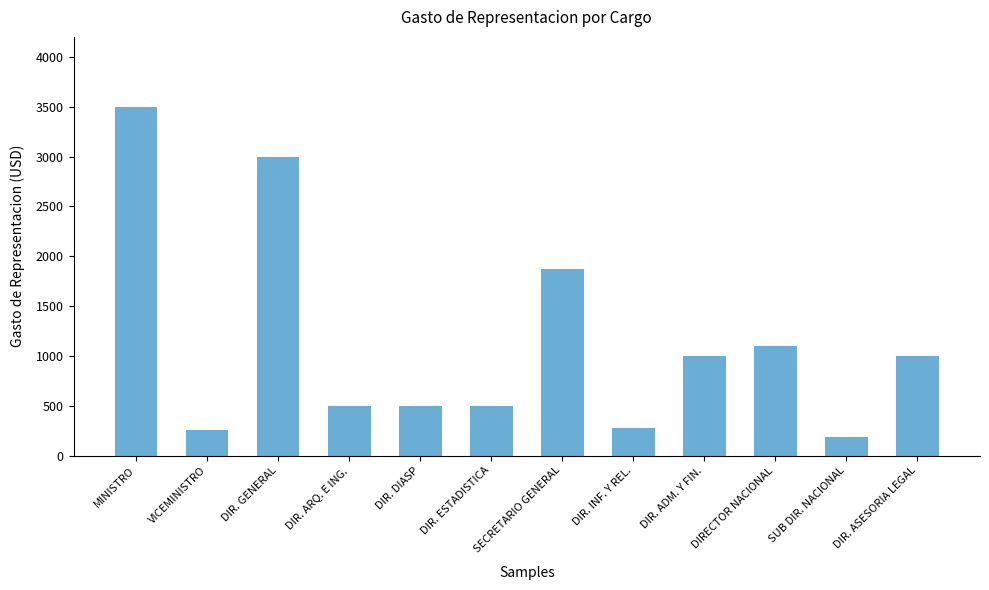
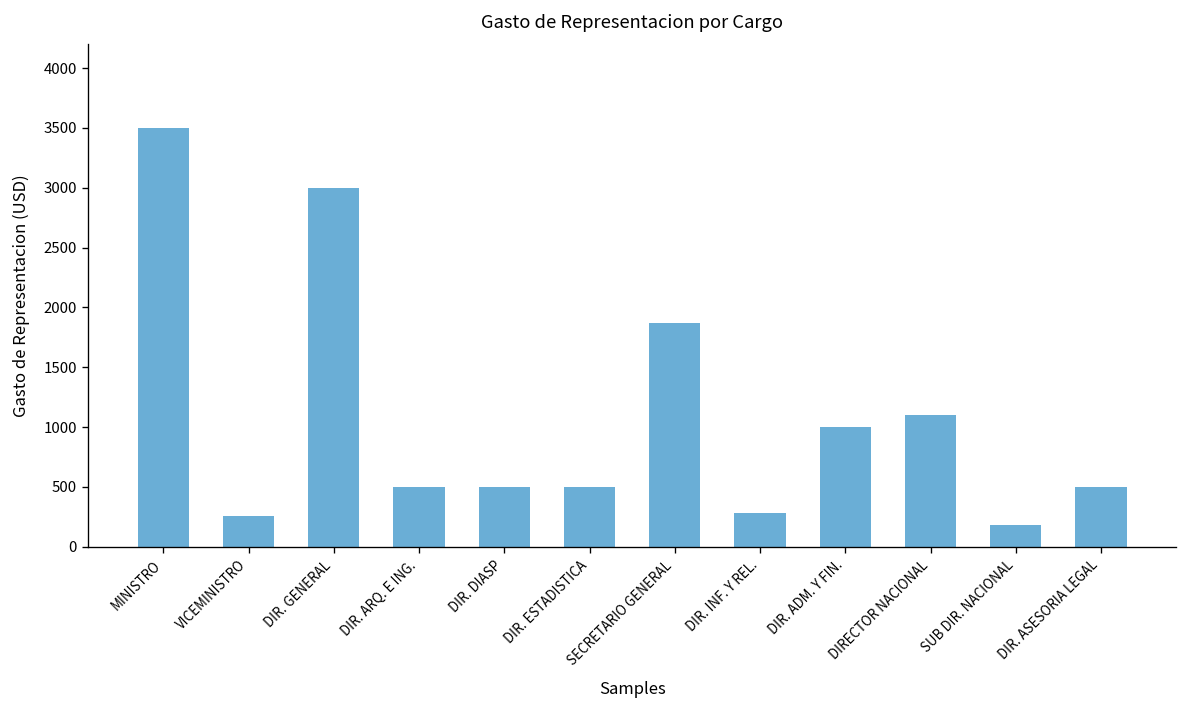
  {
    "MINISTRO": 3500,
    "VICEMINISTRO": 300,
    "DIR. GENERAL": 3000,
    "DIR. ARQ. E ING.": 500,
    "DIR. DIASP": 500,
    "DIR. ESTADISTICA": 500,
    "SECRETARIO GENERAL": 1900,
    "DIR. INF. Y REL.": 300,
    "DIR. ADM. Y FIN.": 1000,
    "DIRECTOR NACIONAL": 1100,
    "SUB DIR. NACIONAL": 200,
-   "DIR. ASESORIA LEGAL": 1000
+   "DIR. ASESORIA LEGAL": 500
  }
